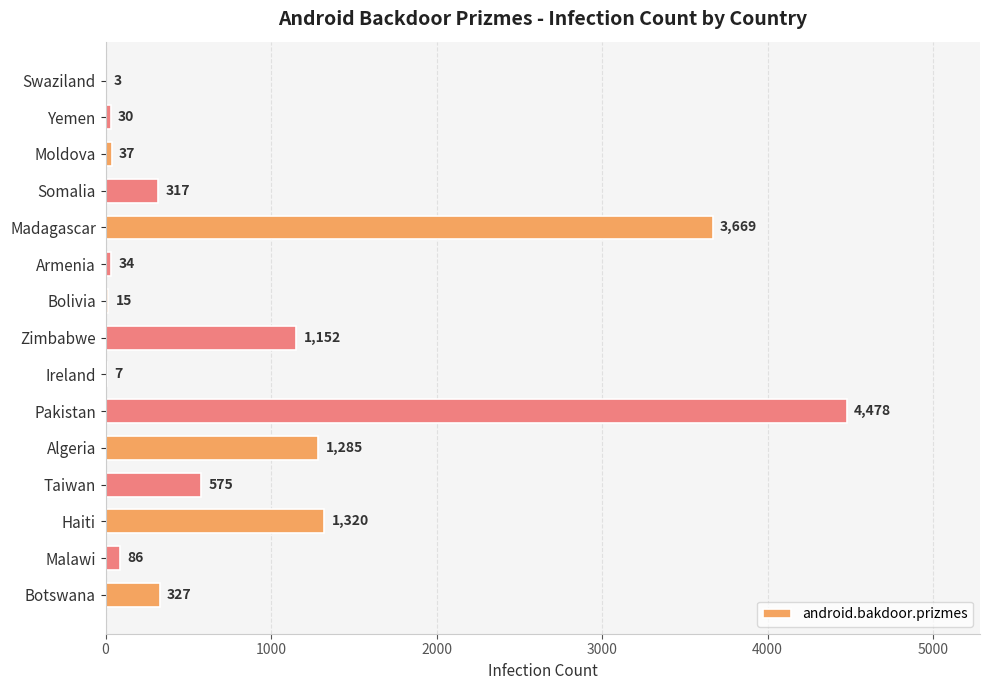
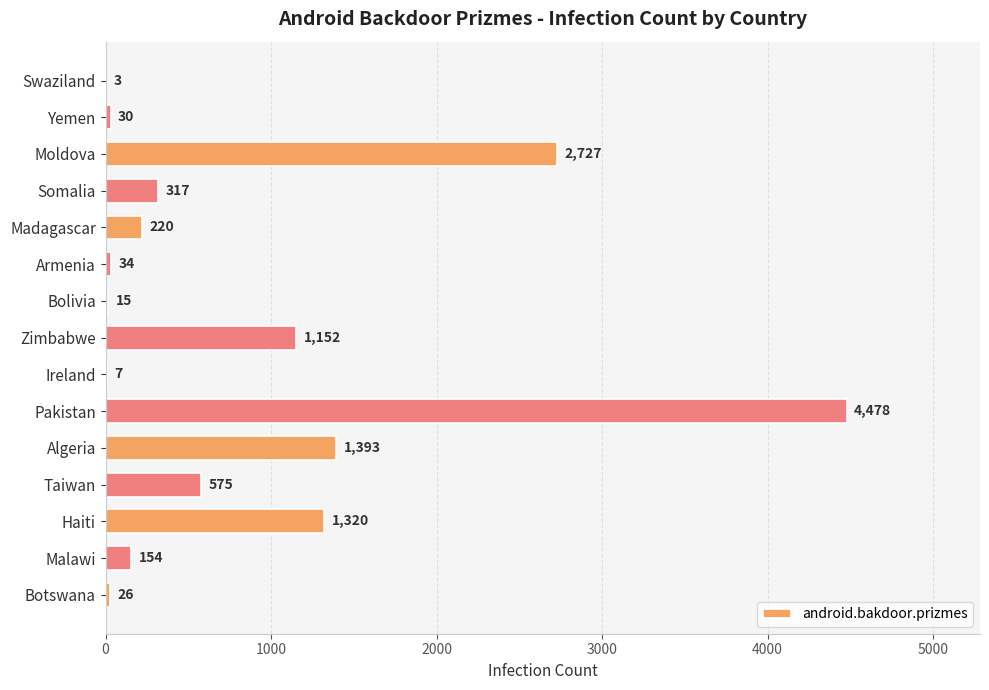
  {
    "Swaziland": "3",
    "Yemen": "30",
-   "Moldova": "37",
+   "Moldova": "2,727",
    "Somalia": "317",
-   "Madagascar": "3,669",
+   "Madagascar": "220",
    "Armenia": "34",
    "Bolivia": "15",
    "Zimbabwe": "1,152",
    "Ireland": "7",
    "Pakistan": "4,478",
-   "Algeria": "1,285",
+   "Algeria": "1,393",
    "Taiwan": "575",
    "Haiti": "1,320",
-   "Malawi": "86",
-   "Botswana": "327"
+   "Malawi": "154",
+   "Botswana": "26"
  }
